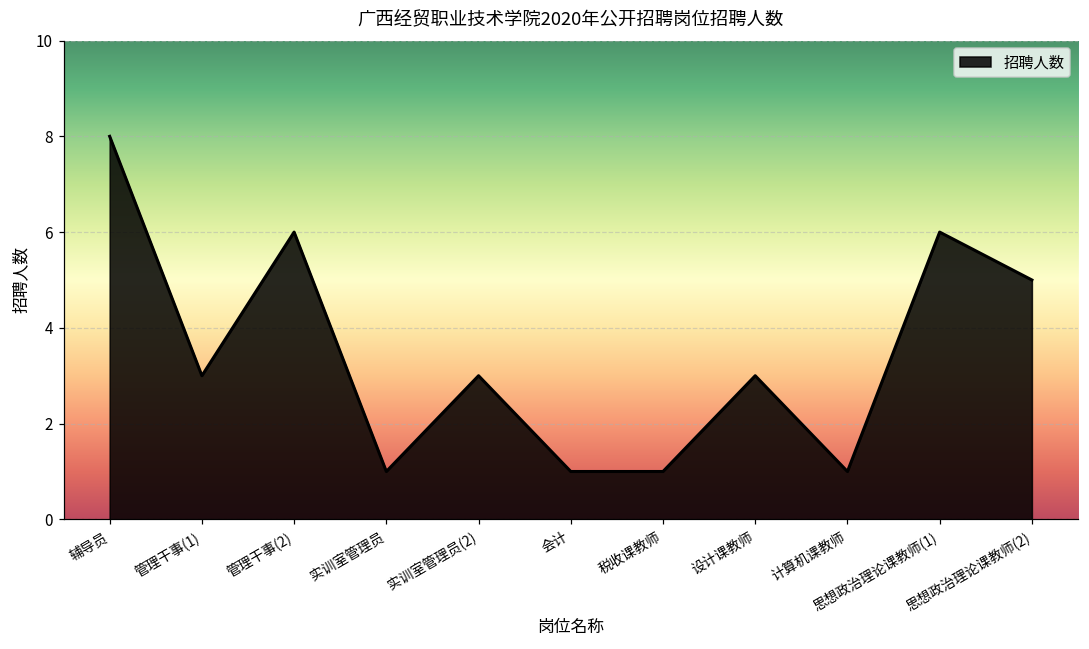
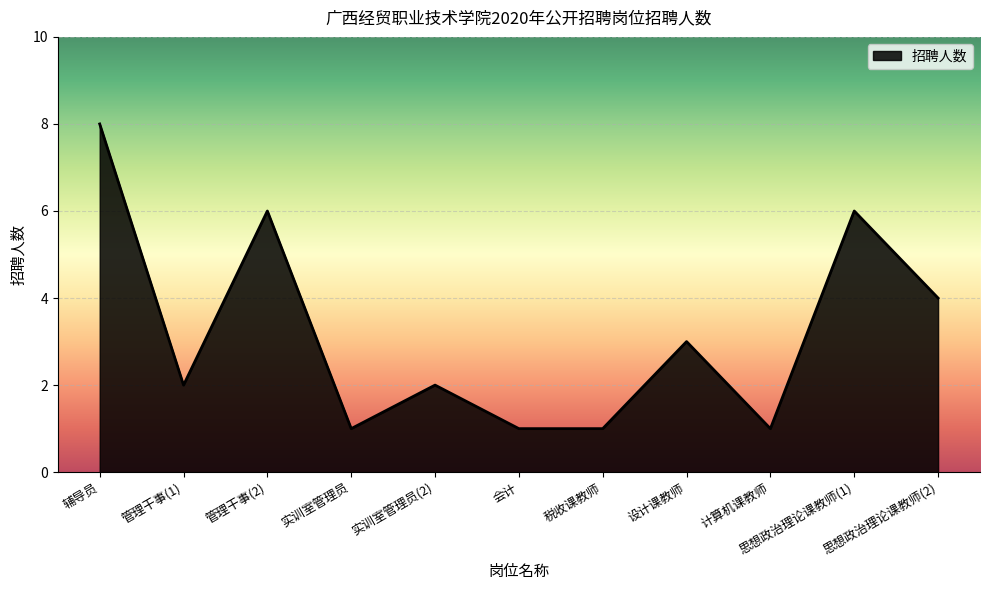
  {
    "辅导员": 8,
-   "管理干事(1)": 3,
+   "管理干事(1)": 2,
    "管理干事(2)": 6,
    "实训室管理员": 1,
-   "实训室管理员(2)": 3,
+   "实训室管理员(2)": 2,
    "会计": 1,
    "税收课教师": 1,
    "设计课教师": 3,
    "计算机课教师": 1,
    "思想政治理论课教师(1)": 6,
-   "思想政治理论课教师(2)": 5
+   "思想政治理论课教师(2)": 4
  }
